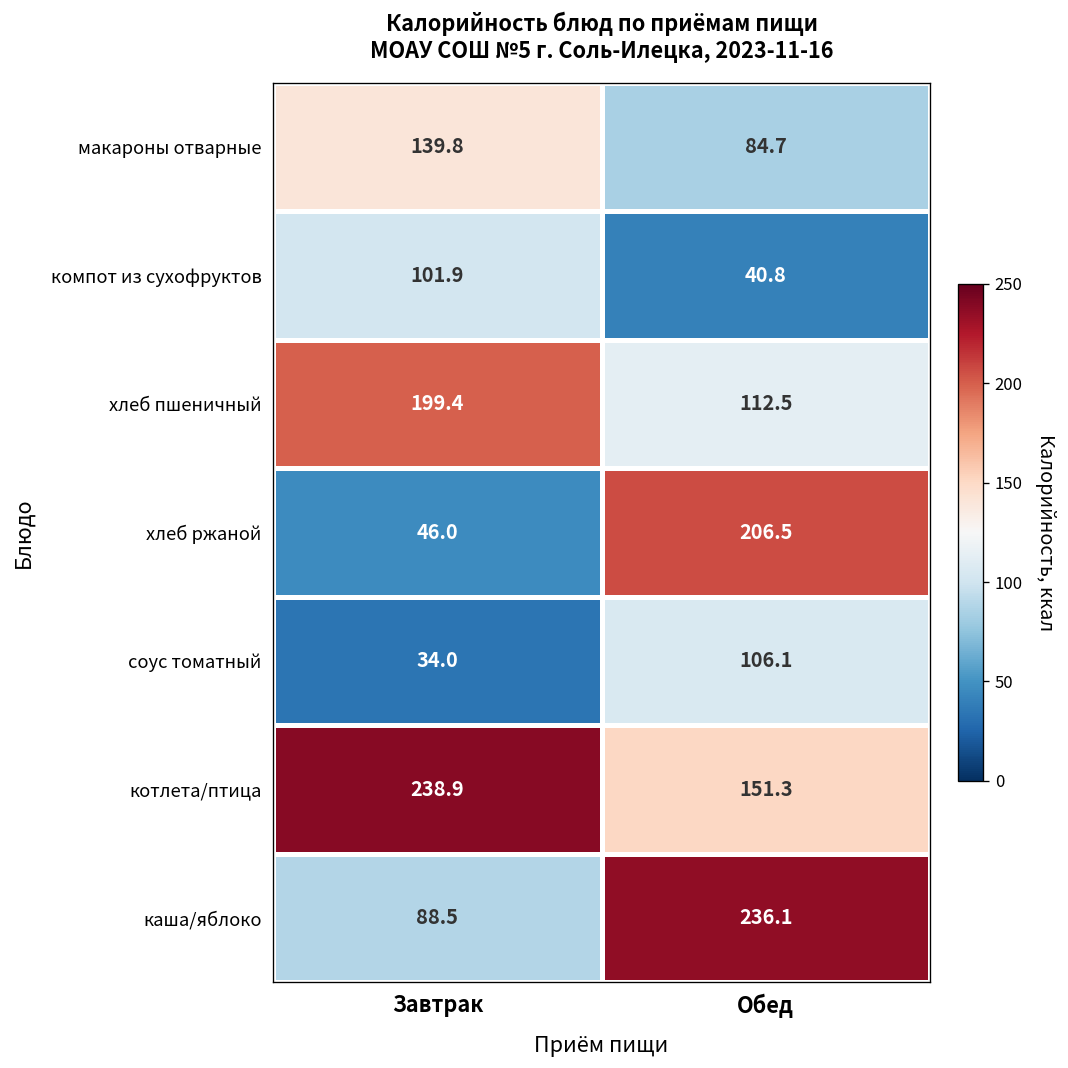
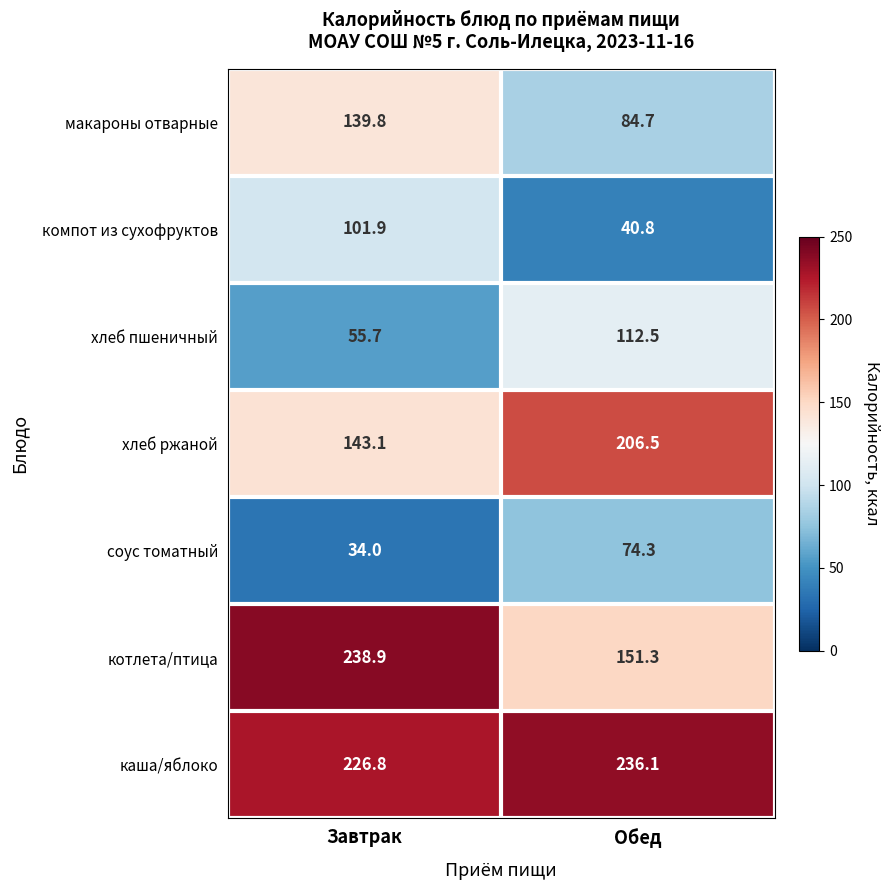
  {
    "макароны отварные": {
      "Завтрак": 139.8,
      "Обед": 84.7
    },
    "компот из сухофруктов": {
      "Завтрак": 101.9,
      "Обед": 40.8
    },
    "хлеб пшеничный": {
-     "Завтрак": 199.4,
+     "Завтрак": 55.7,
      "Обед": 112.5
    },
    "хлеб ржаной": {
-     "Завтрак": 46.0,
+     "Завтрак": 143.1,
      "Обед": 206.5
    },
    "соус томатный": {
      "Завтрак": 34.0,
-     "Обед": 106.1
+     "Обед": 74.3
    },
    "котлета/птица": {
      "Завтрак": 238.9,
      "Обед": 151.3
    },
    "каша/яблоко": {
-     "Завтрак": 88.5,
+     "Завтрак": 226.8,
      "Обед": 236.1
    }
  }
